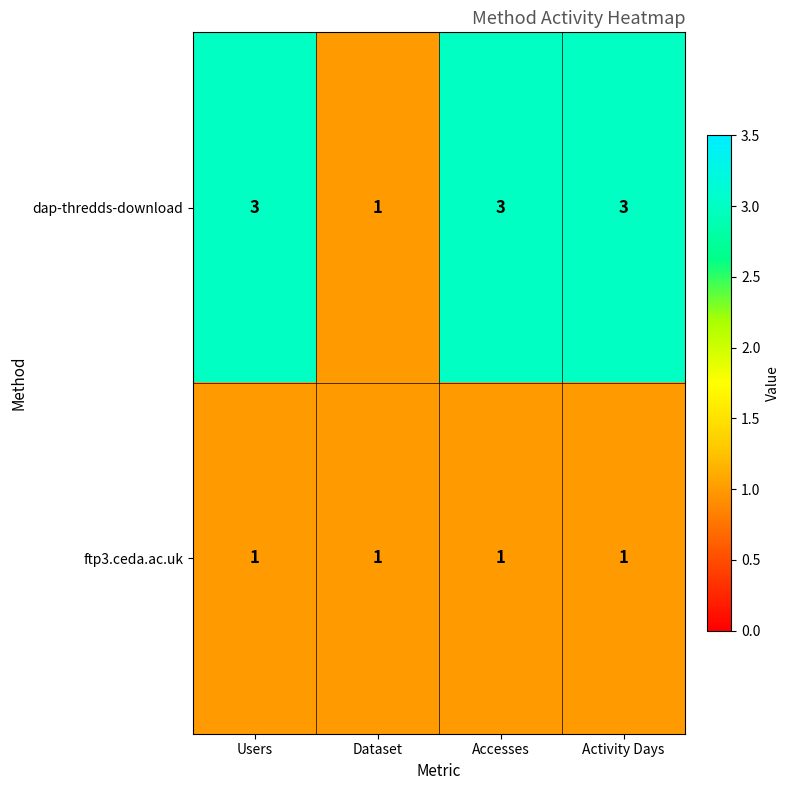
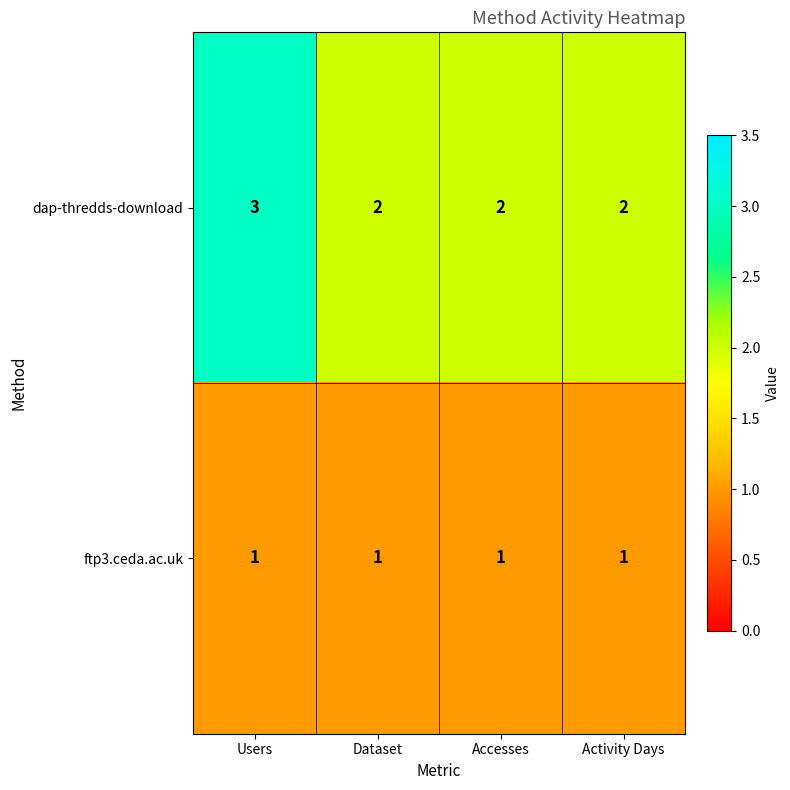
  {
    "dap-thredds-download": {
      "Users": 3,
-     "Dataset": 1,
-     "Accesses": 3,
-     "Activity Days": 3
+     "Dataset": 2,
+     "Accesses": 2,
+     "Activity Days": 2
    },
    "ftp3.ceda.ac.uk": {
      "Users": 1,
      "Dataset": 1,
      "Accesses": 1,
      "Activity Days": 1
    }
  }
